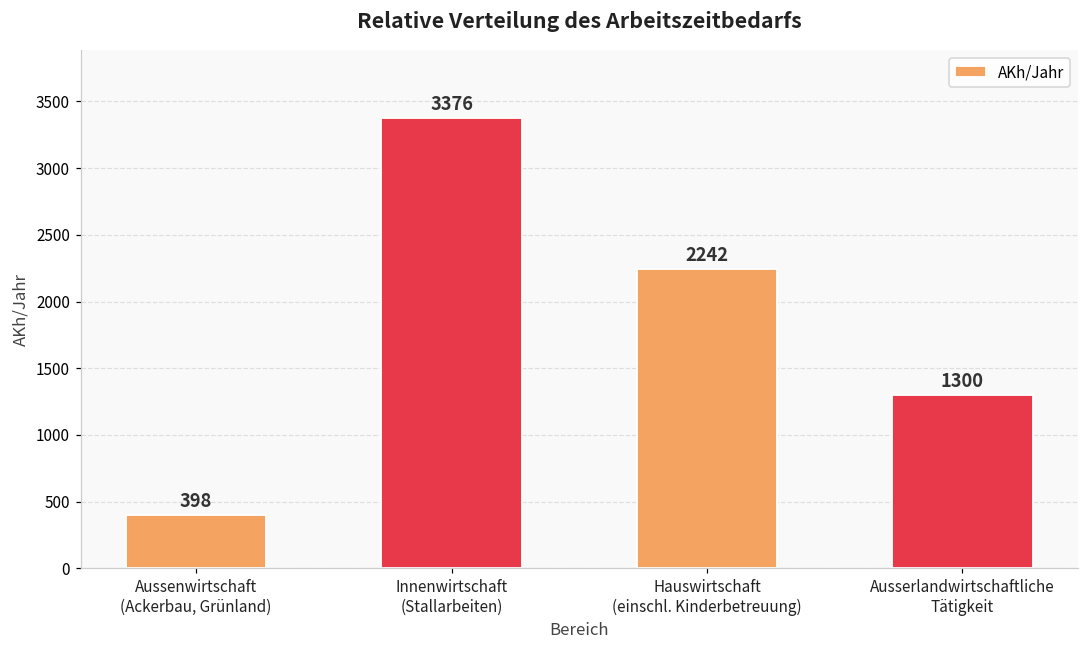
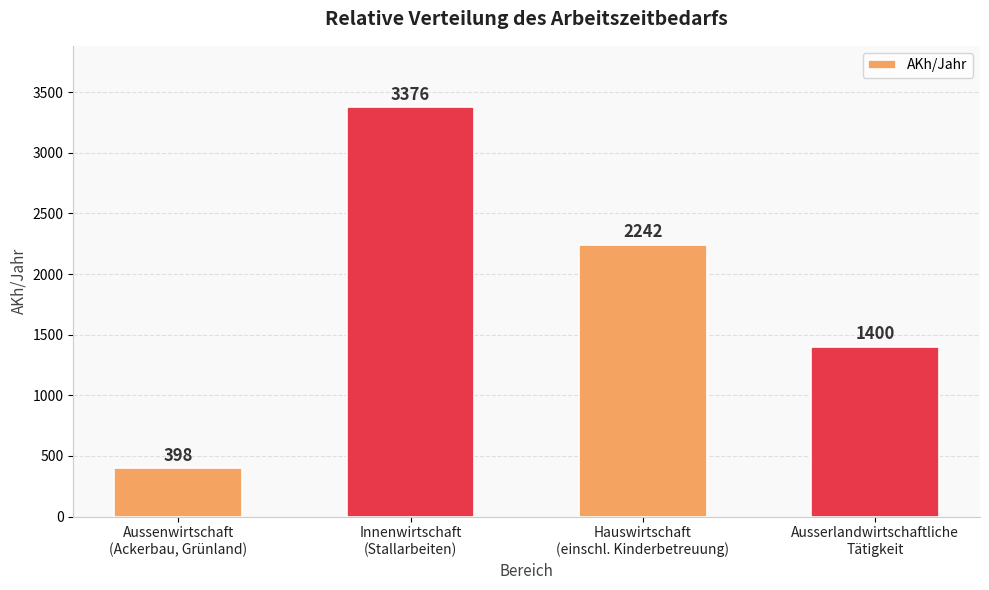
  {
    "Aussenwirtschaft (Ackerbau, Grünland)": 398,
    "Innenwirtschaft (Stallarbeiten)": 3376,
    "Hauswirtschaft (einschl. Kinderbetreuung)": 2242,
-   "Ausserlandwirtschaftliche Tätigkeit": 1300
+   "Ausserlandwirtschaftliche Tätigkeit": 1400
  }
